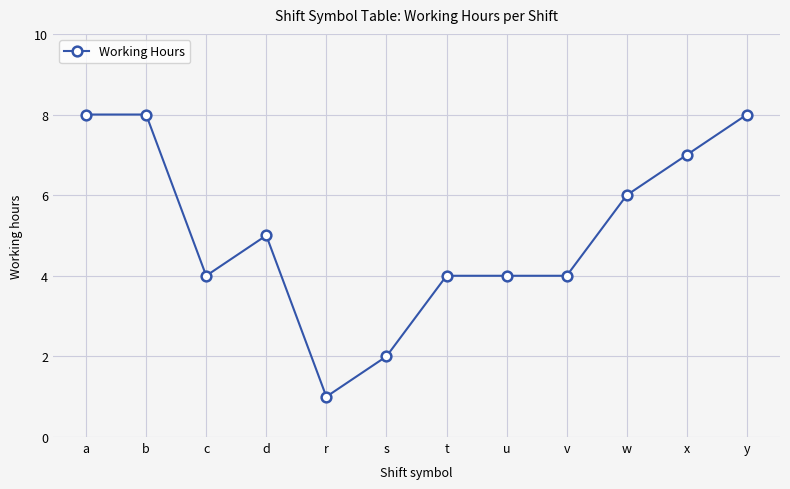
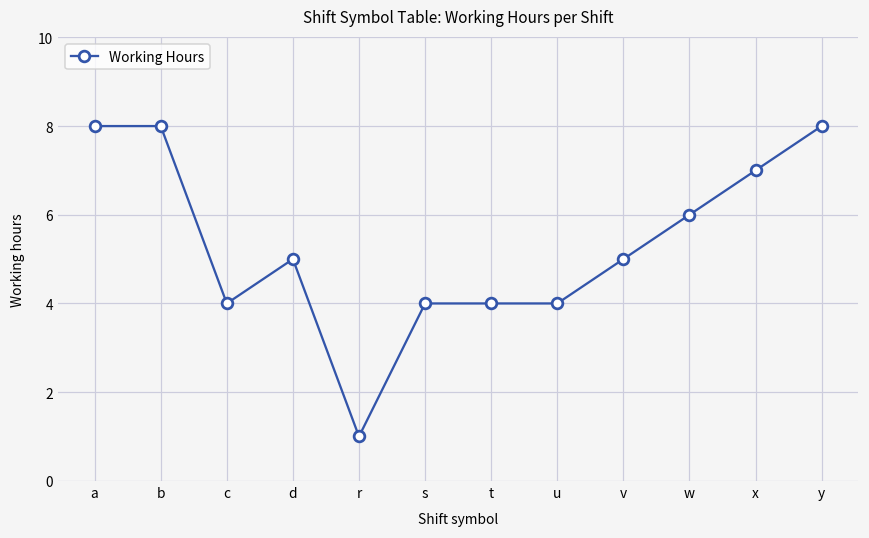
  {
    "a": 8,
    "b": 8,
    "c": 4,
    "d": 5,
    "r": 1,
-   "s": 2,
+   "s": 4,
    "t": 4,
    "u": 4,
-   "v": 4,
+   "v": 5,
    "w": 6,
    "x": 7,
    "y": 8
  }
